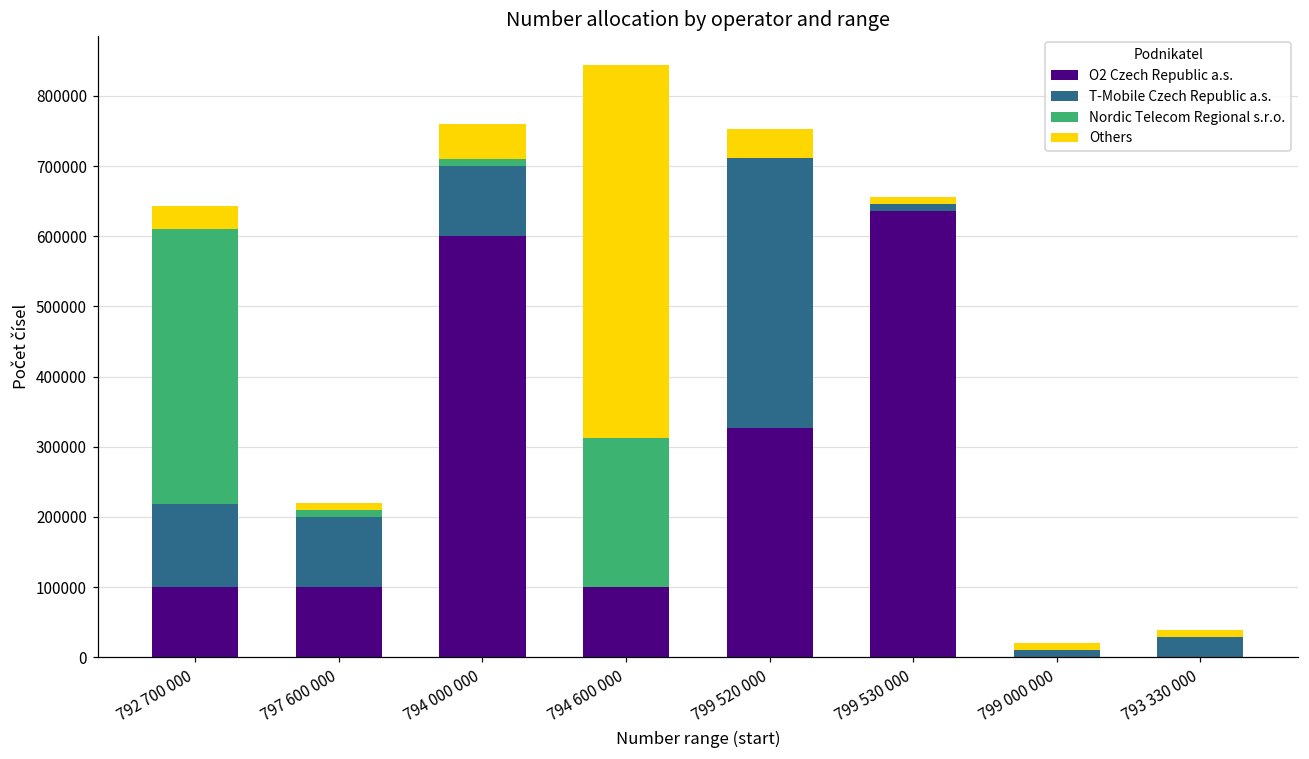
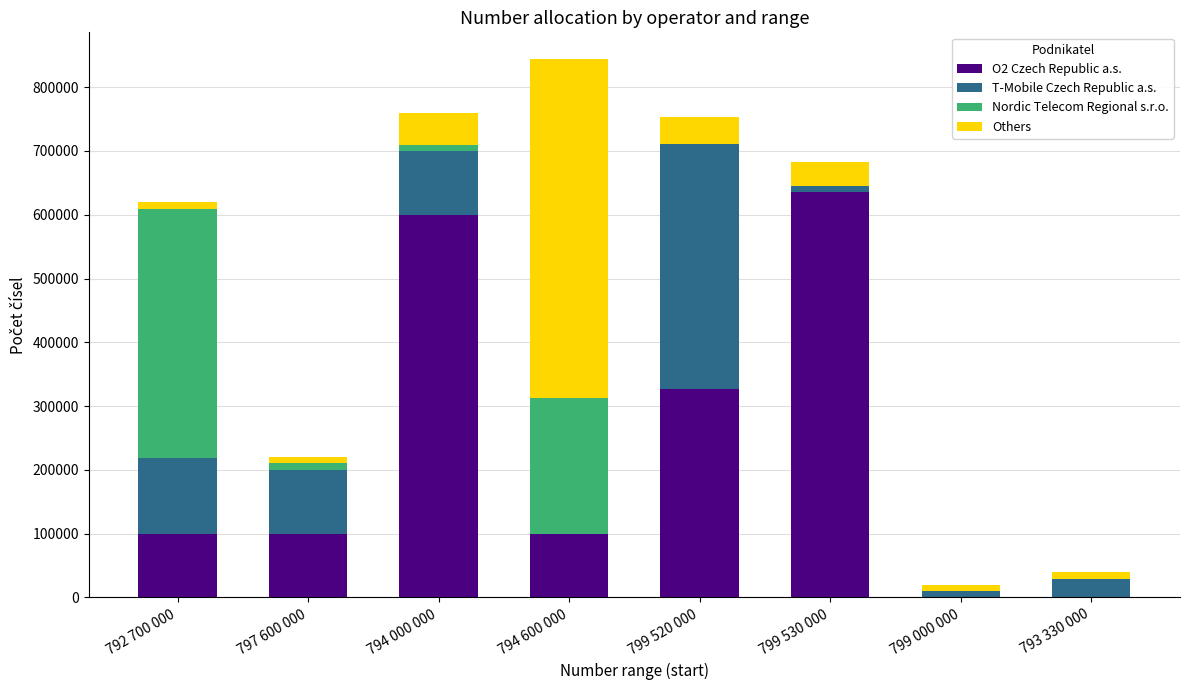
  {
    "O2 Czech Republic a.s.": {
      "792 700 000": 100000,
      "797 600 000": 100000,
      "794 000 000": 600000,
      "794 600 000": 100000,
      "799 520 000": 330000,
      "799 530 000": 640000,
      "799 000 000": 0,
      "793 330 000": 0
    },
    "T-Mobile Czech Republic a.s.": {
      "792 700 000": 120000,
      "797 600 000": 100000,
      "794 000 000": 100000,
      "794 600 000": 0,
      "799 520 000": 380000,
      "799 530 000": 10000,
      "799 000 000": 10000,
      "793 330 000": 30000
    },
    "Nordic Telecom Regional s.r.o.": {
      "792 700 000": 390000,
      "797 600 000": 10000,
      "794 000 000": 10000,
      "794 600 000": 210000,
      "799 520 000": 0,
      "799 530 000": 0,
      "799 000 000": 0,
      "793 330 000": 0
    },
    "Others": {
-     "792 700 000": 30000,
+     "792 700 000": 10000,
      "797 600 000": 10000,
      "794 000 000": 50000,
      "794 600 000": 530000,
      "799 520 000": 40000,
-     "799 530 000": 10000,
+     "799 530 000": 40000,
      "799 000 000": 10000,
      "793 330 000": 10000
    }
  }
